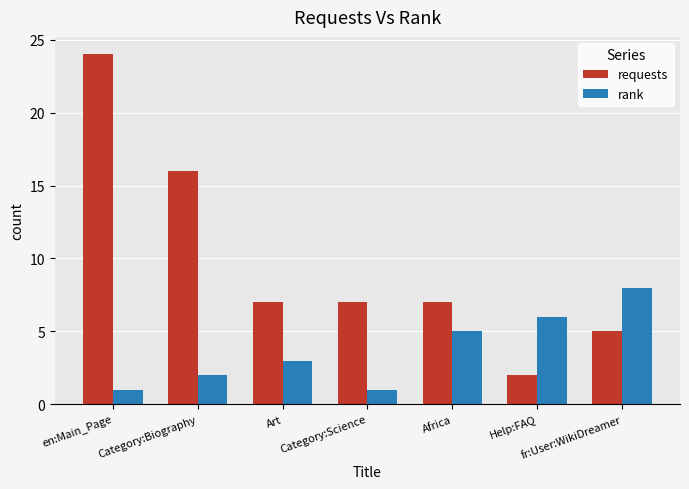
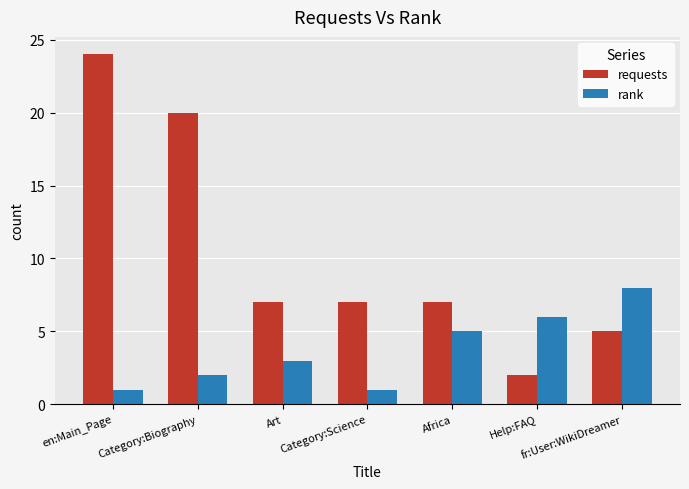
  {
    "requests": {
      "en:Main_Page": 24,
-     "Category:Biography": 16,
+     "Category:Biography": 20,
      "Art": 7,
      "Category:Science": 7,
      "Africa": 7,
      "Help:FAQ": 2,
      "fr:User:WikiDreamer": 5
    },
    "rank": {
      "en:Main_Page": 1,
      "Category:Biography": 2,
      "Art": 3,
      "Category:Science": 1,
      "Africa": 5,
      "Help:FAQ": 6,
      "fr:User:WikiDreamer": 8
    }
  }
